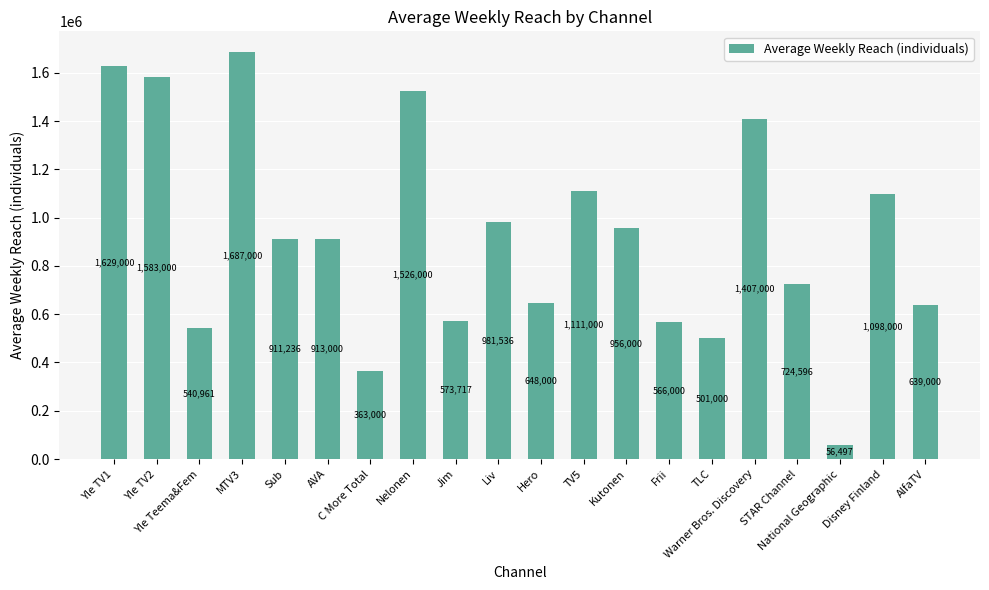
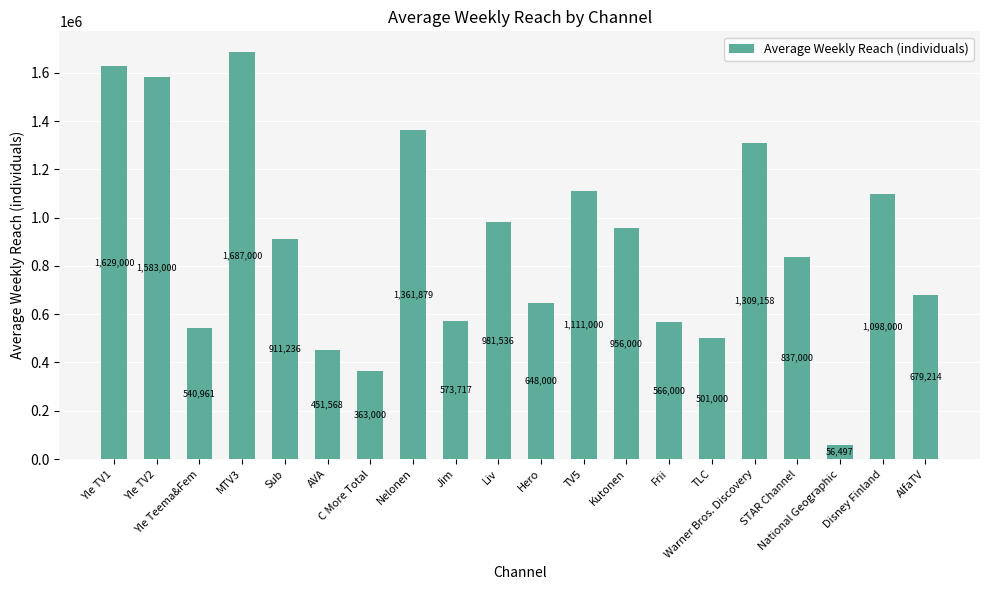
  {
    "Yle TV1": "1,629,000",
    "Yle TV2": "1,583,000",
    "Yle Teema&Fem": "540,961",
    "MTV3": "1,687,000",
    "Sub": "911,236",
-   "AVA": "913,000",
+   "AVA": "451,568",
    "C More Total": "363,000",
-   "Nelonen": "1,526,000",
+   "Nelonen": "1,361,879",
    "Jim": "573,717",
    "Liv": "981,536",
    "Hero": "648,000",
    "TV5": "1,111,000",
    "Kutonen": "956,000",
    "Frii": "566,000",
    "TLC": "501,000",
-   "Warner Bros. Discovery": "1,407,000",
-   "STAR Channel": "724,596",
+   "Warner Bros. Discovery": "1,309,158",
+   "STAR Channel": "837,000",
    "National Geographic": "56,497",
    "Disney Finland": "1,098,000",
-   "AlfaTV": "639,000"
+   "AlfaTV": "679,214"
  }
